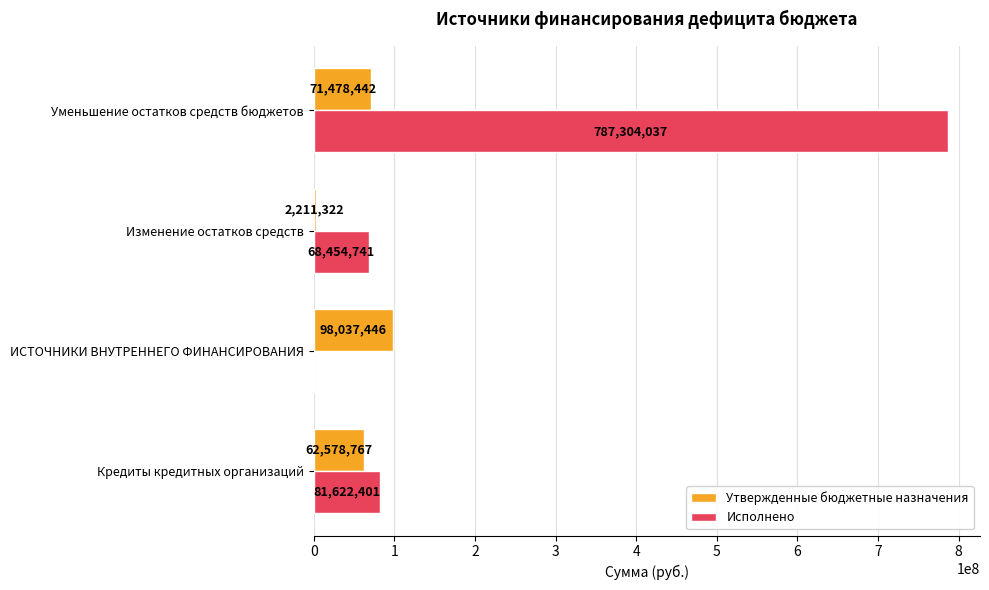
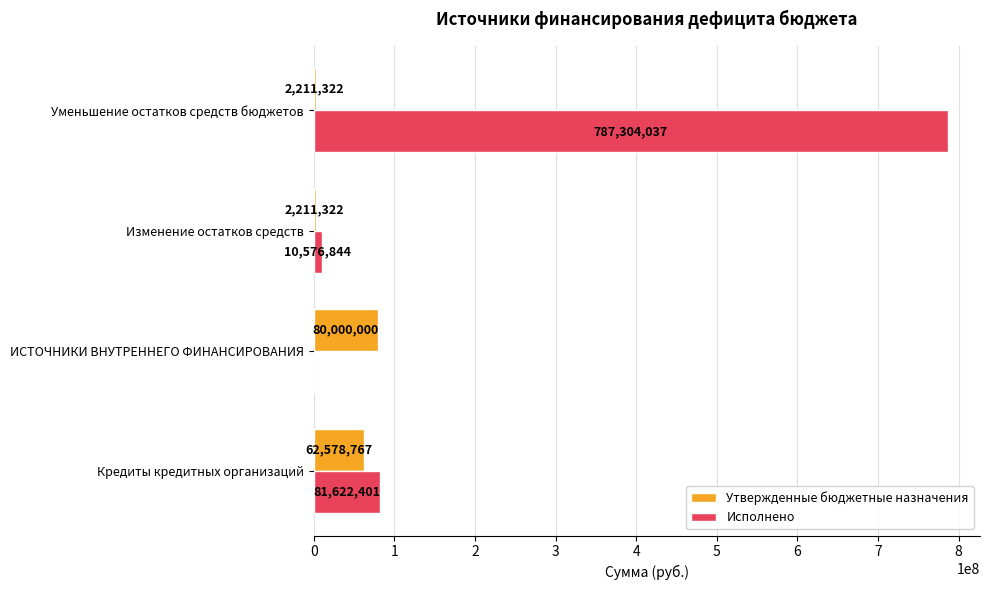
  {
    "Утвержденные бюджетные назначения": {
-     "Уменьшение остатков средств бюджетов": "71,478,442",
+     "Уменьшение остатков средств бюджетов": "2,211,322",
      "Изменение остатков средств": "2,211,322",
-     "ИСТОЧНИКИ ВНУТРЕННЕГО ФИНАНСИРОВАНИЯ": "98,037,446",
+     "ИСТОЧНИКИ ВНУТРЕННЕГО ФИНАНСИРОВАНИЯ": "80,000,000",
      "Кредиты кредитных организаций": "62,578,767"
    },
    "Исполнено": {
      "Уменьшение остатков средств бюджетов": "787,304,037",
-     "Изменение остатков средств": "68,454,741",
+     "Изменение остатков средств": "10,576,844",
      "Кредиты кредитных организаций": "81,622,401"
    }
  }
